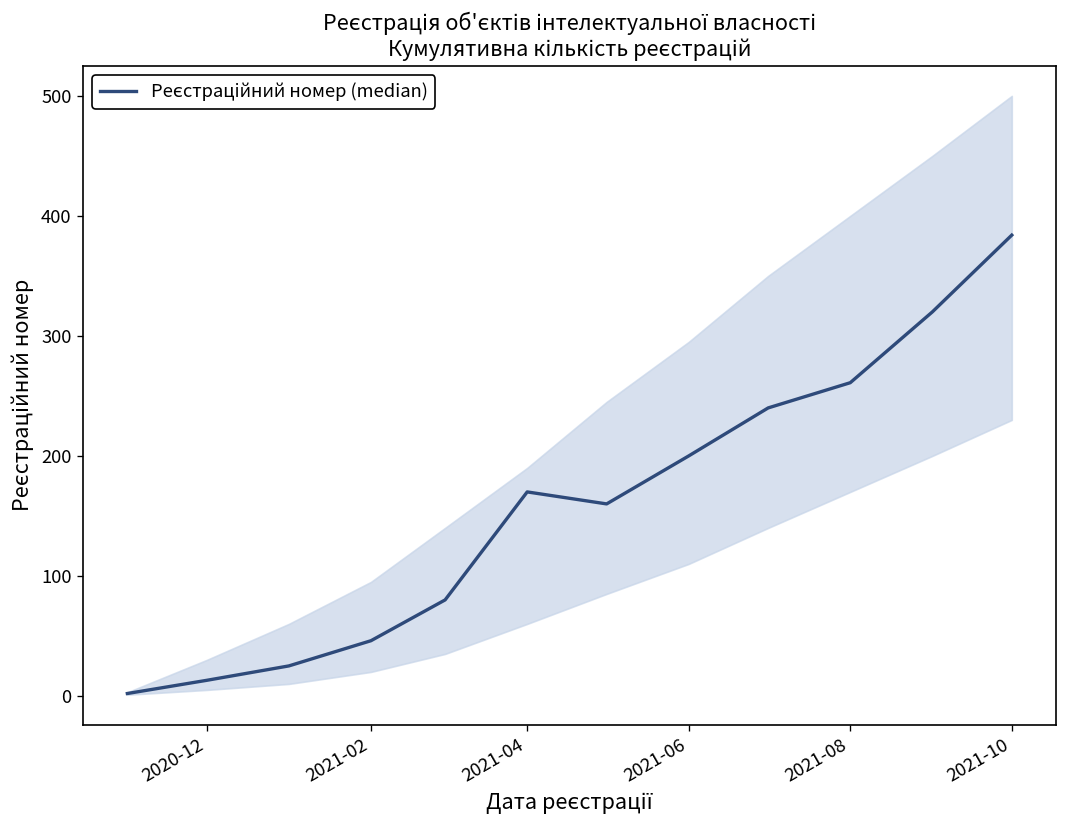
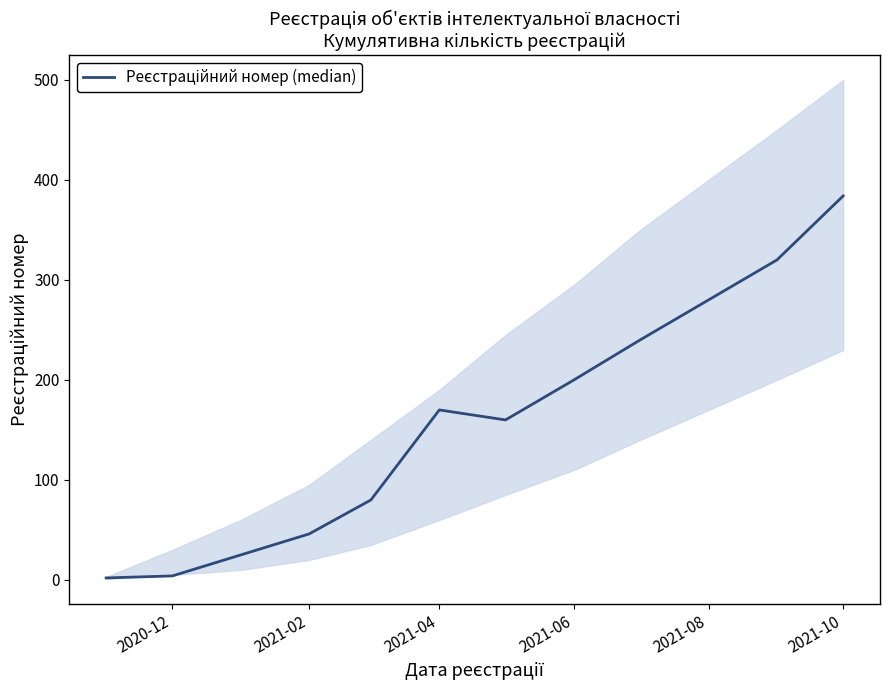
  {
    "Реєстраційний номер (median)": {
-     "2020-12": 10,
+     "2020-12": 0,
      "2021-02": 50,
      "2021-04": 170,
      "2021-06": 200,
-     "2021-08": 260,
+     "2021-08": 280,
      "2021-10": 380
    }
  }
